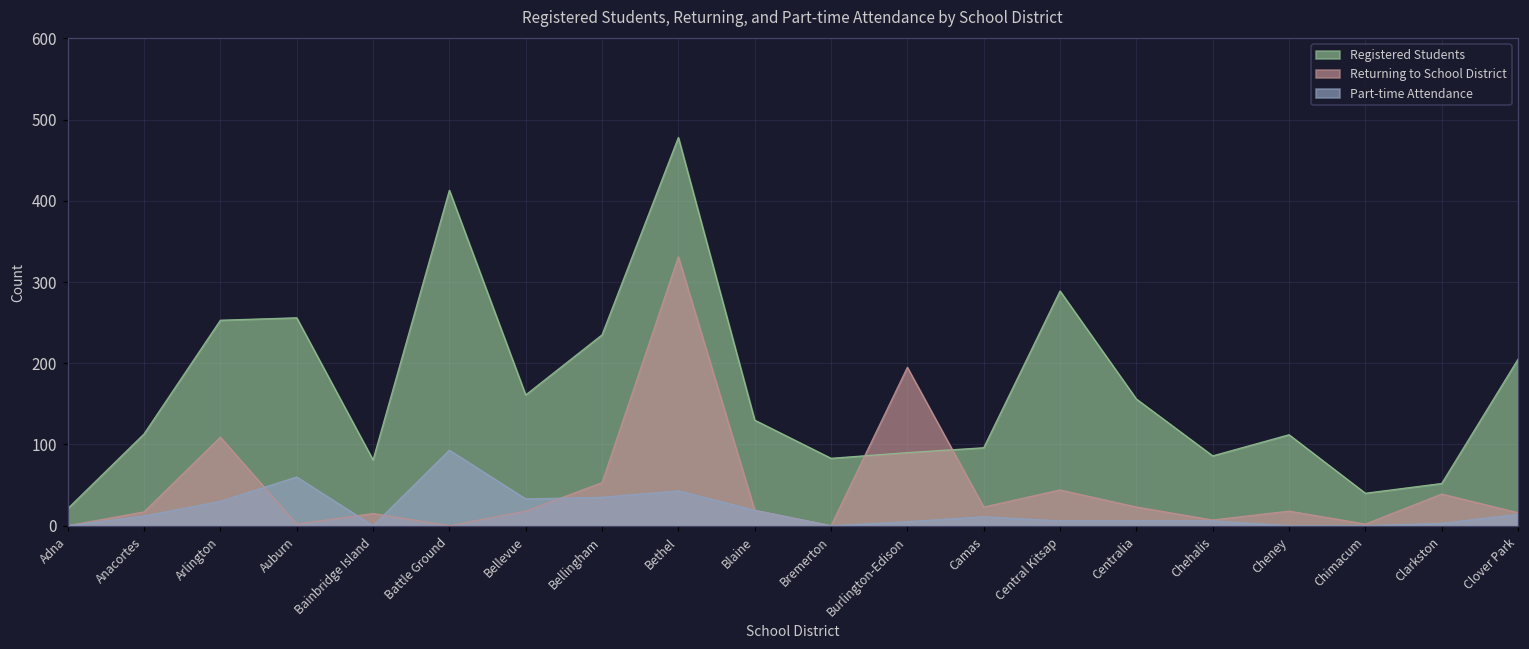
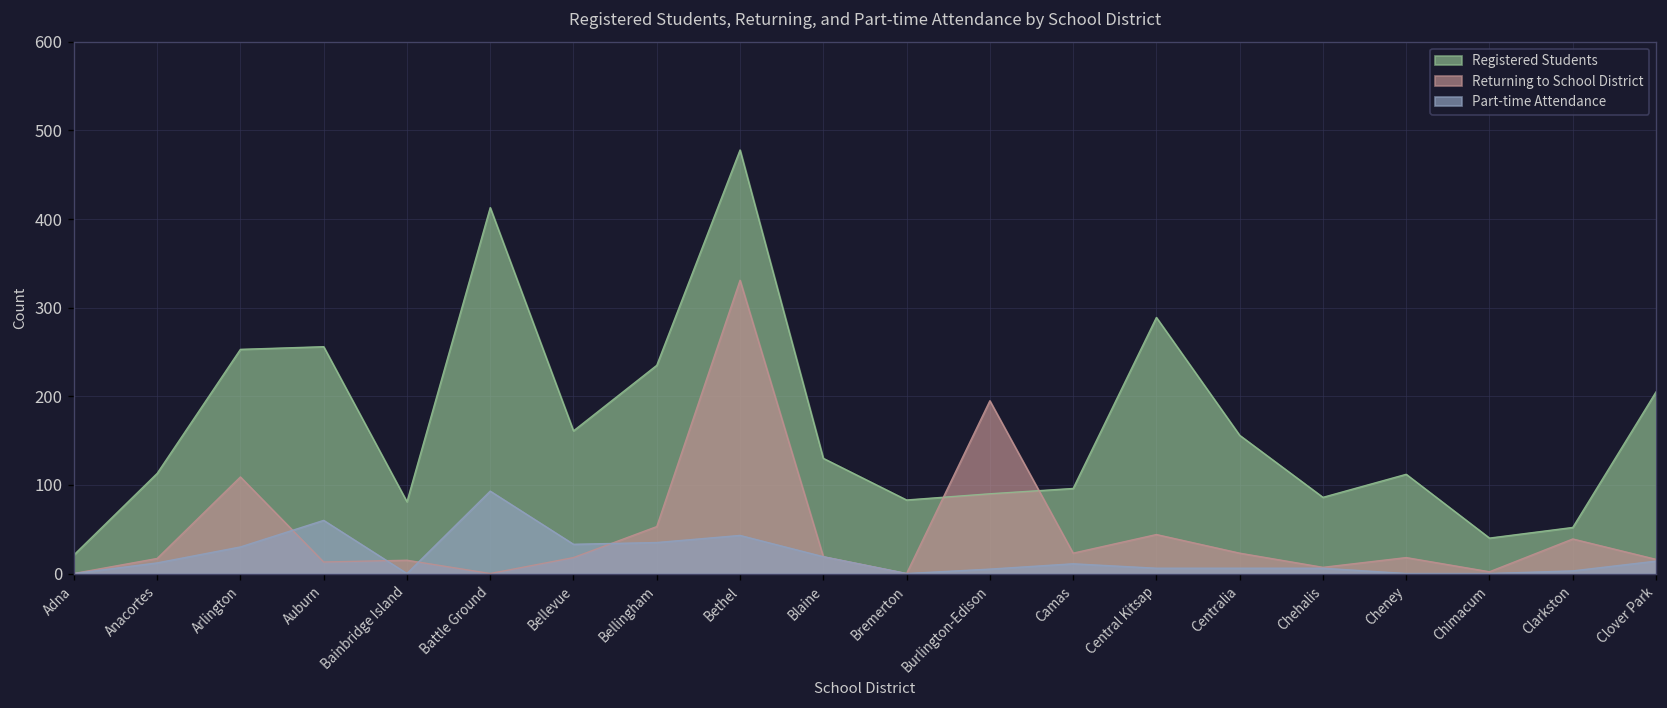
  {
    "Returning to School District": {
      "Anacortes": 20,
      "Arlington": 110,
-     "Auburn": 0,
+     "Auburn": 10,
      "Bainbridge Island": 20,
      "Battle Ground": 0,
      "Bellevue": 20,
      "Bellingham": 50,
      "Bethel": 330,
      "Burlington-Edison": 200,
      "Camas": 20,
      "Central Kitsap": 40,
      "Centralia": 20,
      "Cheney": 20,
      "Clarkston": 40
    }
  }
